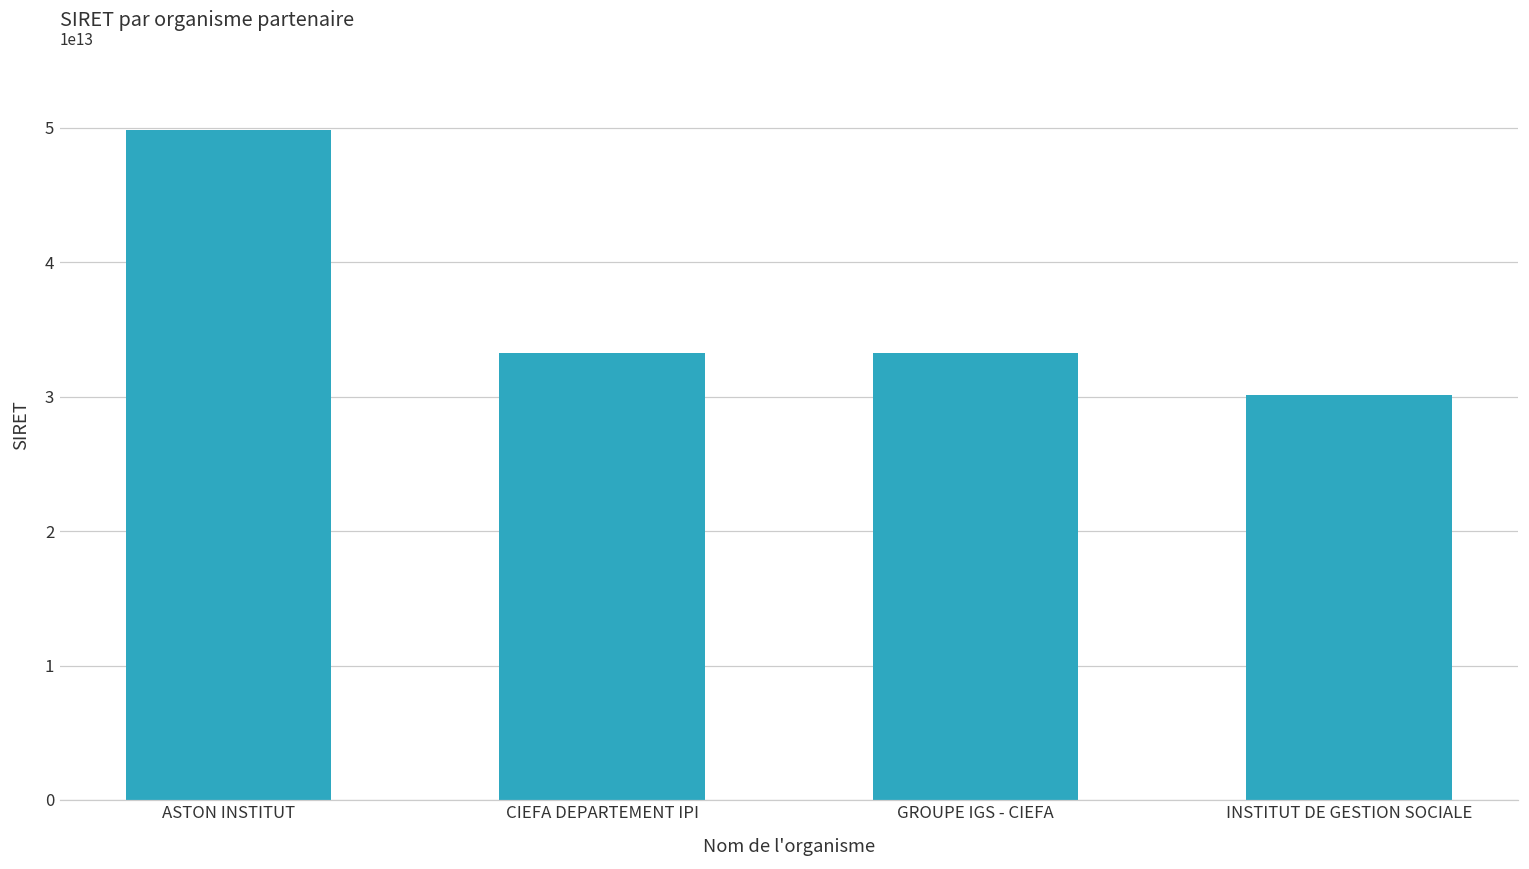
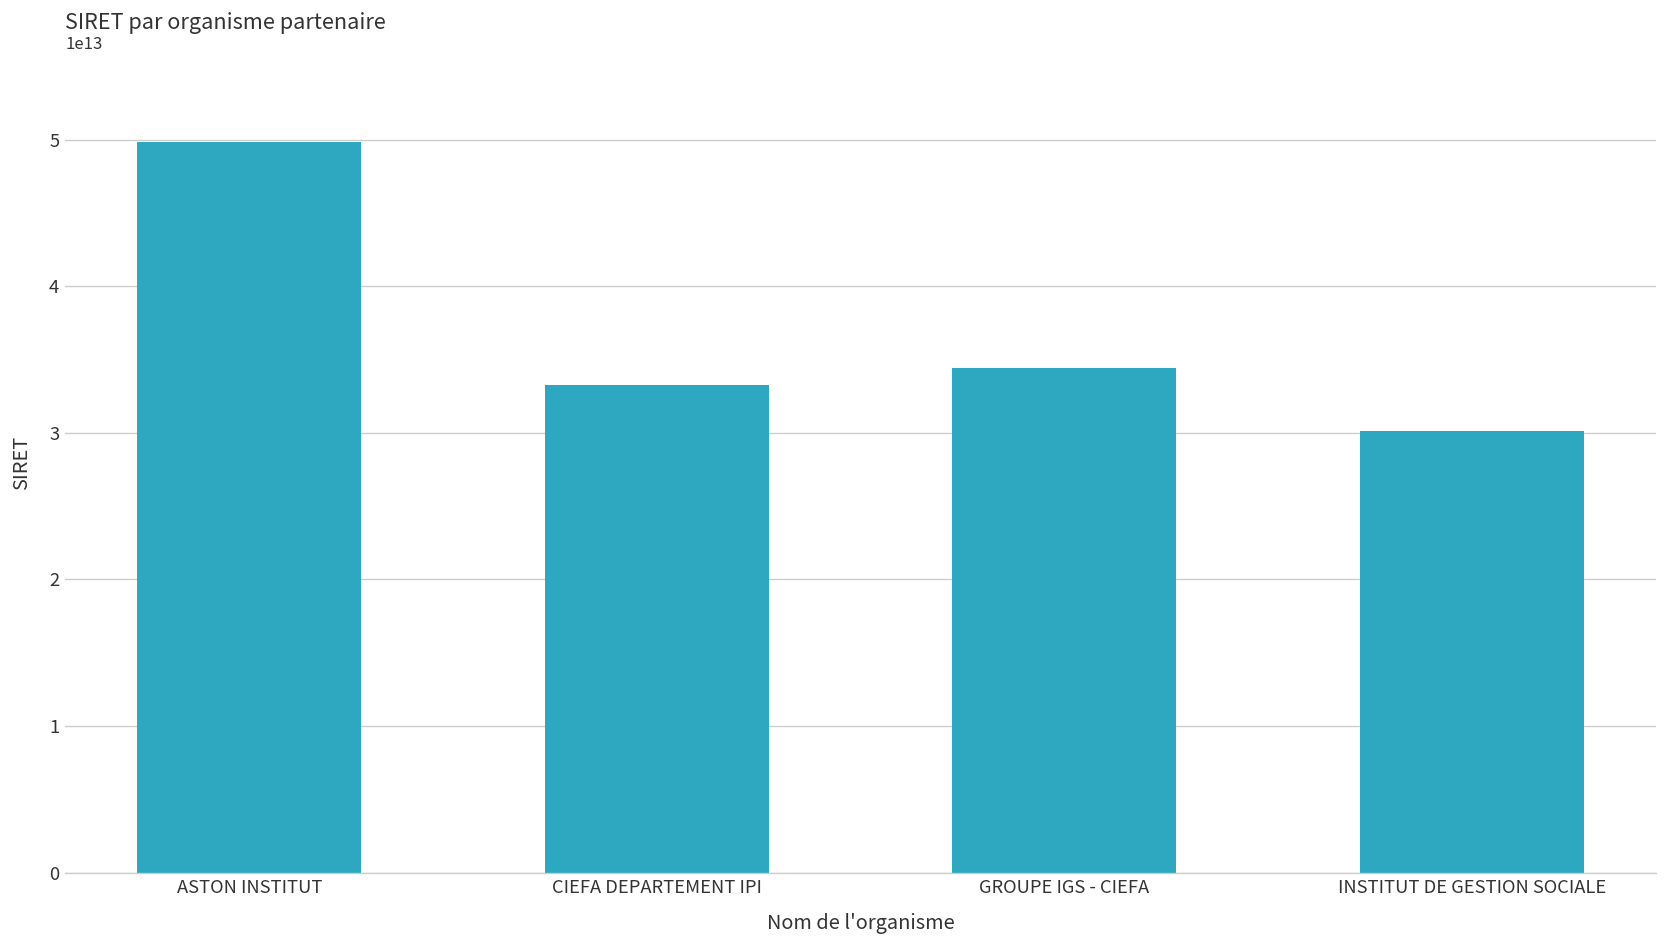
  {
    "ASTON INSTITUT": 49900000000000,
    "CIEFA DEPARTEMENT IPI": 33300000000000,
-   "GROUPE IGS - CIEFA": 33300000000000,
+   "GROUPE IGS - CIEFA": 34400000000000,
    "INSTITUT DE GESTION SOCIALE": 30100000000000
  }
